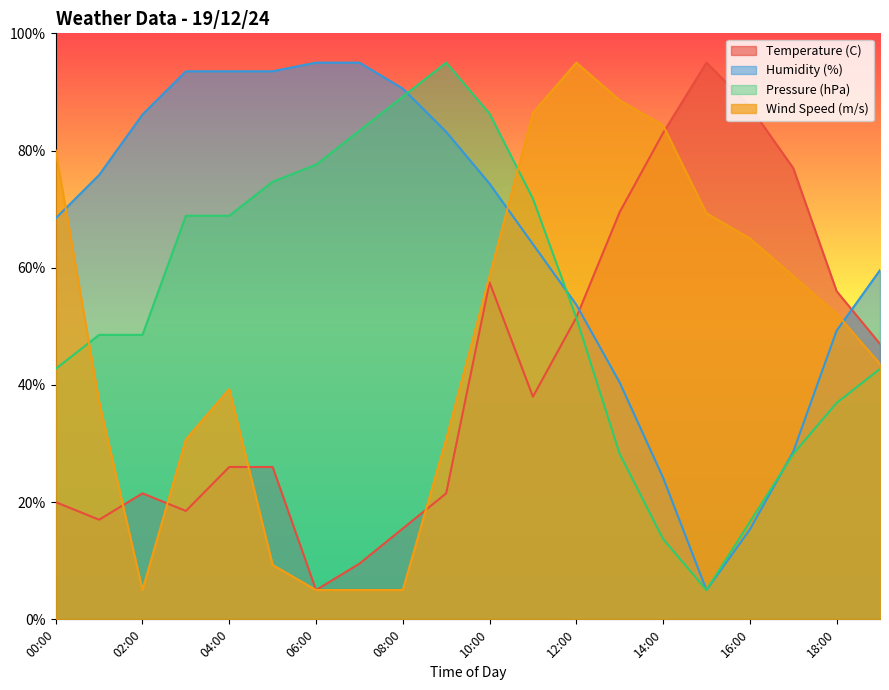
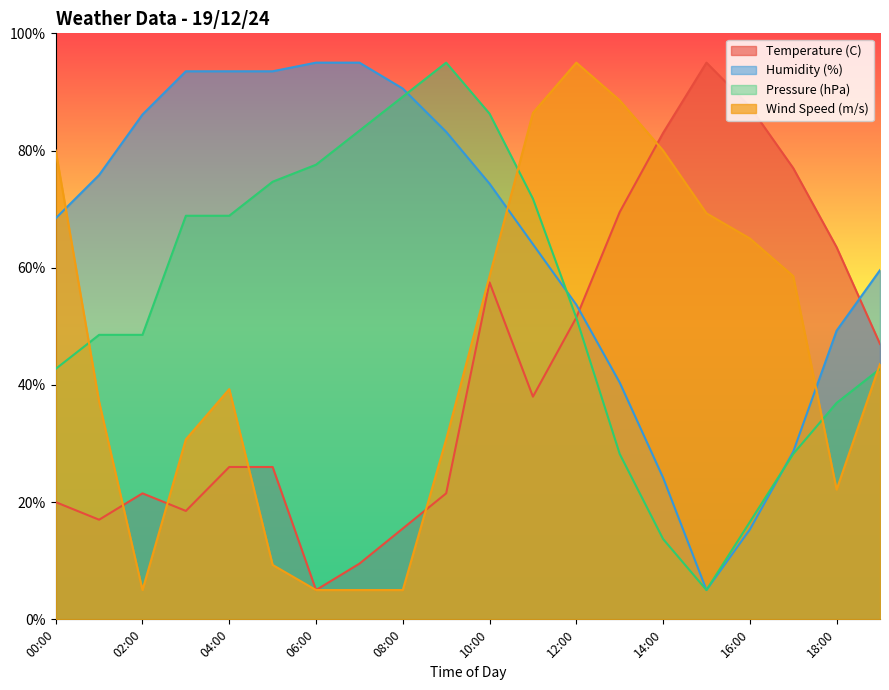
  {
    "Temperature (C)": {
      "00:00": "20%",
      "02:00": "21%",
      "04:00": "26%",
      "08:00": "16%",
      "10:00": "58%",
      "14:00": "83%",
-     "18:00": "56%"
+     "18:00": "64%"
    },
    "Humidity (%)": {
      "00:00": "68%",
      "02:00": "86%",
      "04:00": "94%",
      "06:00": "95%",
      "08:00": "91%",
      "10:00": "74%",
      "12:00": "54%",
      "14:00": "24%",
      "16:00": "15%",
      "18:00": "49%"
    },
    "Pressure (hPa)": {
      "00:00": "43%",
      "02:00": "49%",
      "04:00": "69%",
      "06:00": "78%",
      "08:00": "89%",
      "10:00": "86%",
      "14:00": "14%",
      "16:00": "17%",
      "18:00": "37%"
    },
    "Wind Speed (m/s)": {
      "00:00": "80%",
      "02:00": "5%",
      "04:00": "39%",
      "08:00": "5%",
      "10:00": "59%",
      "12:00": "95%",
-     "14:00": "84%",
+     "14:00": "80%",
      "16:00": "65%",
-     "18:00": "52%"
+     "18:00": "22%"
    }
  }
